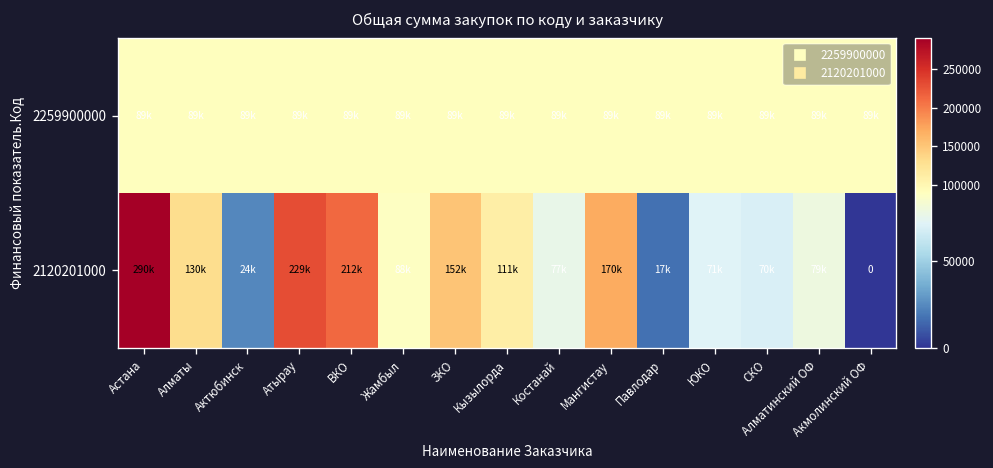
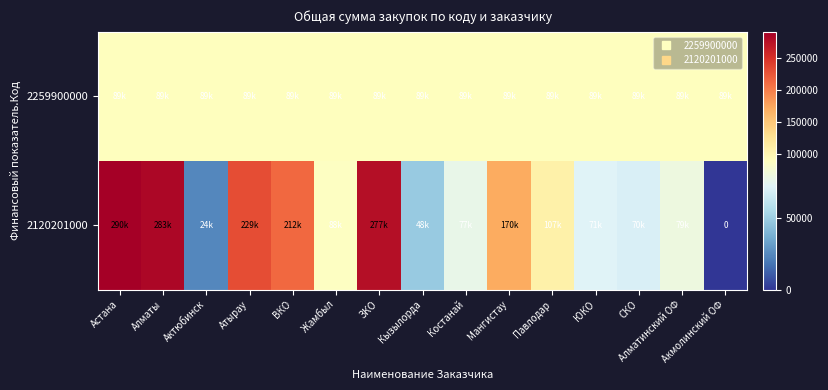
  {
    "2259900000": {
      "Астана": "89k",
      "Алматы": "89k",
      "Актюбинск": "89k",
      "Атырау": "89k",
      "ВКО": "89k",
      "Жамбыл": "89k",
      "ЗКО": "89k",
      "Кызылорда": "89k",
      "Костанай": "89k",
      "Мангистау": "89k",
      "Павлодар": "89k",
      "ЮКО": "89k",
      "СКО": "89k",
      "Алматинский ОФ": "89k",
      "Акмолинский ОФ": "89k"
    },
    "2120201000": {
      "Астана": "290k",
-     "Алматы": "130k",
+     "Алматы": "283k",
      "Актюбинск": "24k",
      "Атырау": "229k",
      "ВКО": "212k",
      "Жамбыл": "88k",
-     "ЗКО": "152k",
-     "Кызылорда": "111k",
+     "ЗКО": "277k",
+     "Кызылорда": "48k",
      "Мангистау": "170k",
-     "Павлодар": "17k",
+     "Павлодар": "107k",
      "Акмолинский ОФ": "0"
    }
  }
